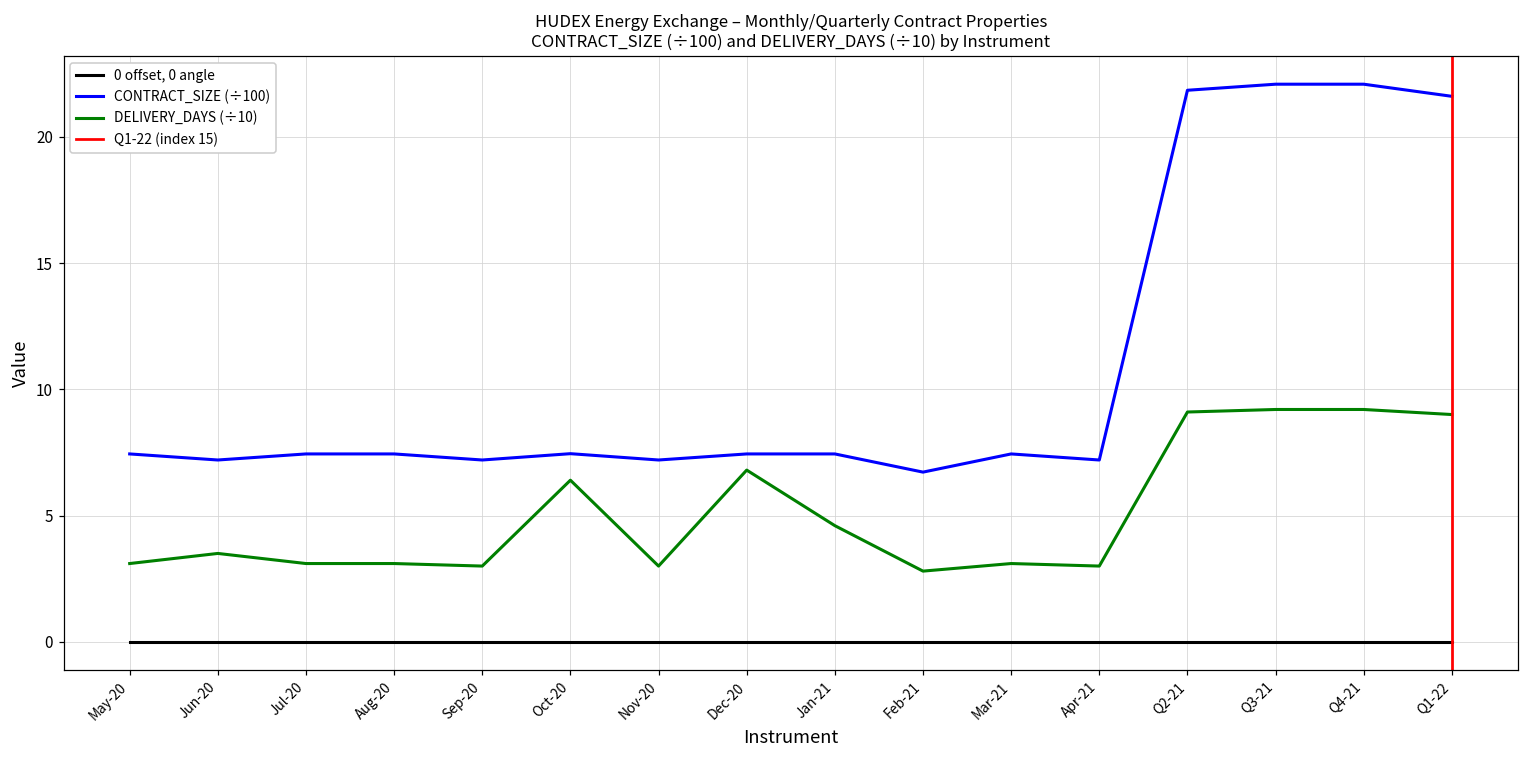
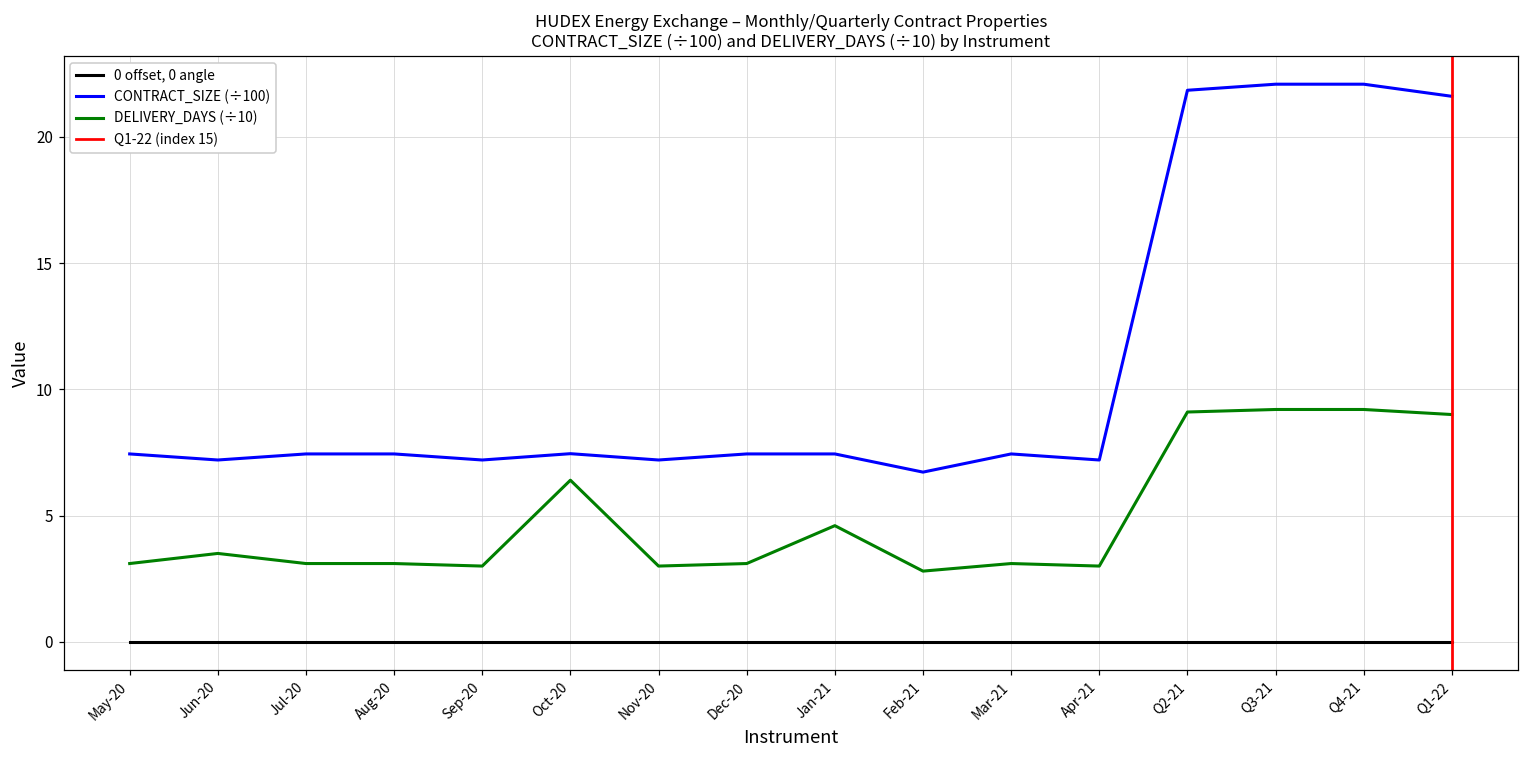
  {
    "0 offset, 0 angle": {
      "May-20": 0.0,
      "Jun-20": 0.0,
      "Jul-20": 0.0,
      "Aug-20": 0.0,
      "Sep-20": 0.0,
      "Oct-20": 0.0,
      "Nov-20": 0.0,
      "Dec-20": 0.0,
      "Jan-21": 0.0,
      "Feb-21": 0.0,
      "Mar-21": 0.0,
      "Apr-21": 0.0,
      "Q2-21": 0.0,
      "Q3-21": 0.0,
      "Q4-21": 0.0,
      "Q1-22": 0.0
    },
    "CONTRACT_SIZE (÷100)": {
      "May-20": 7.4,
      "Jun-20": 7.2,
      "Jul-20": 7.4,
      "Aug-20": 7.4,
      "Sep-20": 7.2,
      "Oct-20": 7.5,
      "Nov-20": 7.2,
      "Dec-20": 7.4,
      "Jan-21": 7.4,
      "Feb-21": 6.7,
      "Mar-21": 7.4,
      "Apr-21": 7.2,
      "Q2-21": 21.8,
      "Q3-21": 22.1,
      "Q4-21": 22.1,
      "Q1-22": 21.6
    },
    "DELIVERY_DAYS (÷10)": {
      "May-20": 3.1,
      "Jun-20": 3.5,
      "Jul-20": 3.1,
      "Aug-20": 3.1,
      "Sep-20": 3.0,
      "Oct-20": 6.4,
      "Nov-20": 3.0,
-     "Dec-20": 6.8,
+     "Dec-20": 3.1,
      "Jan-21": 4.6,
      "Feb-21": 2.8,
      "Mar-21": 3.1,
      "Apr-21": 3.0,
      "Q2-21": 9.1,
      "Q3-21": 9.2,
      "Q4-21": 9.2,
      "Q1-22": 9.0
    }
  }
